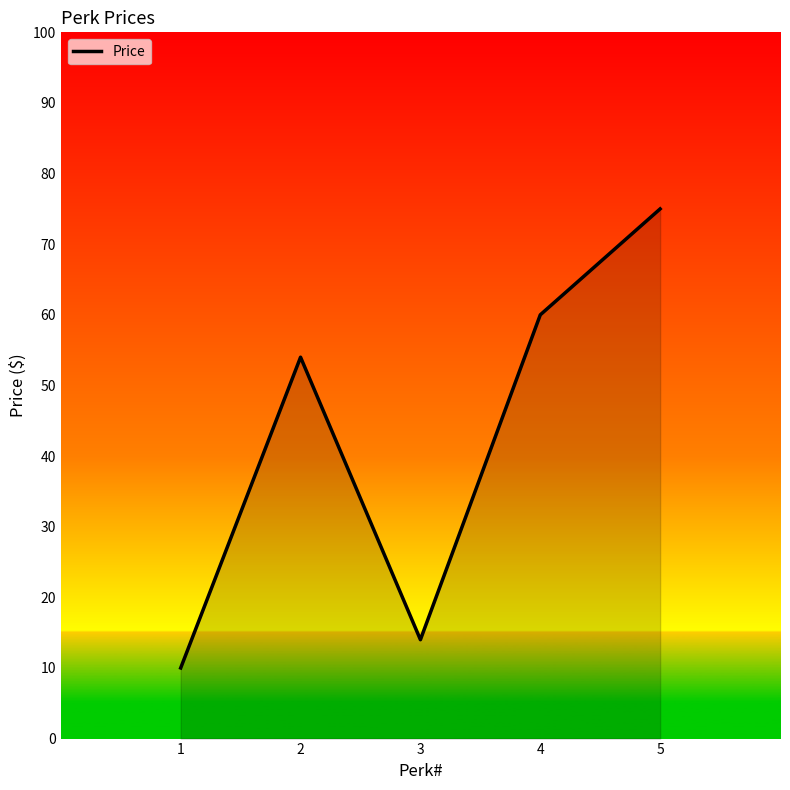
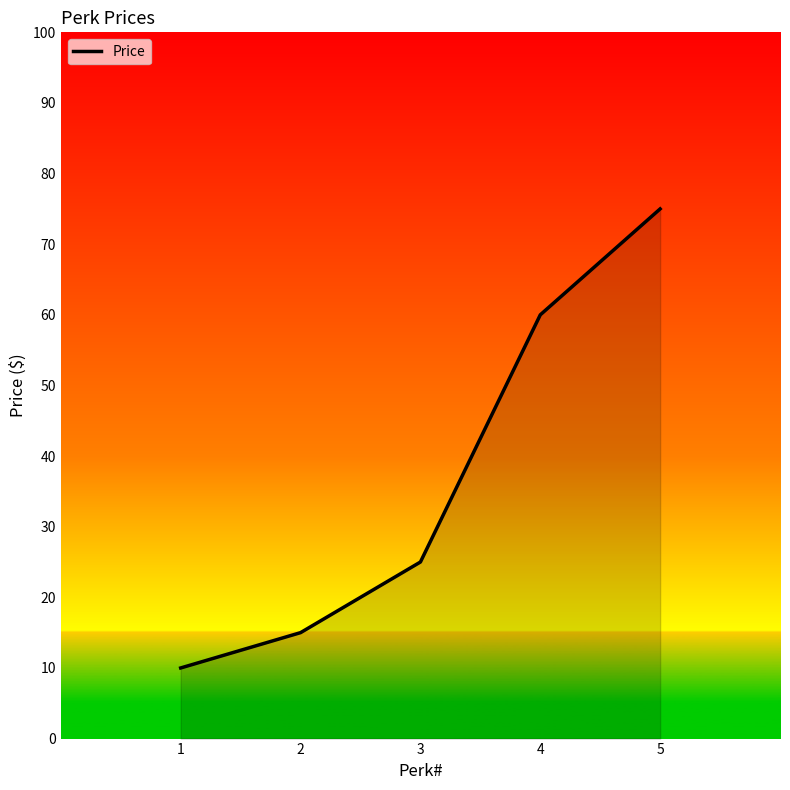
  {
    "1": 10,
-   "2": 54,
-   "3": 14,
+   "2": 15,
+   "3": 25,
    "4": 60,
    "5": 75
  }
